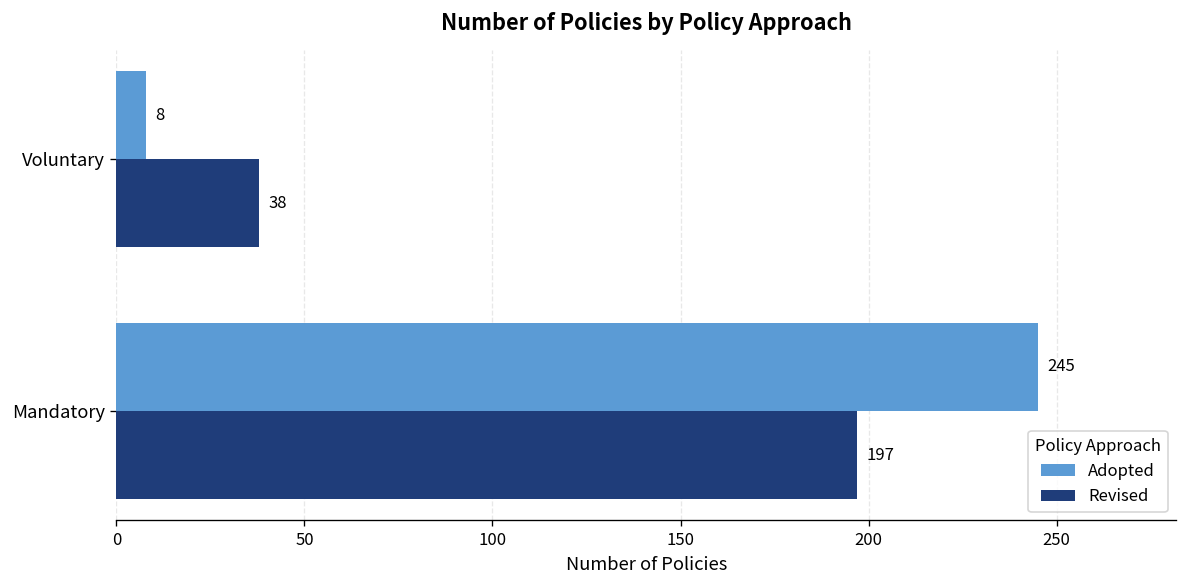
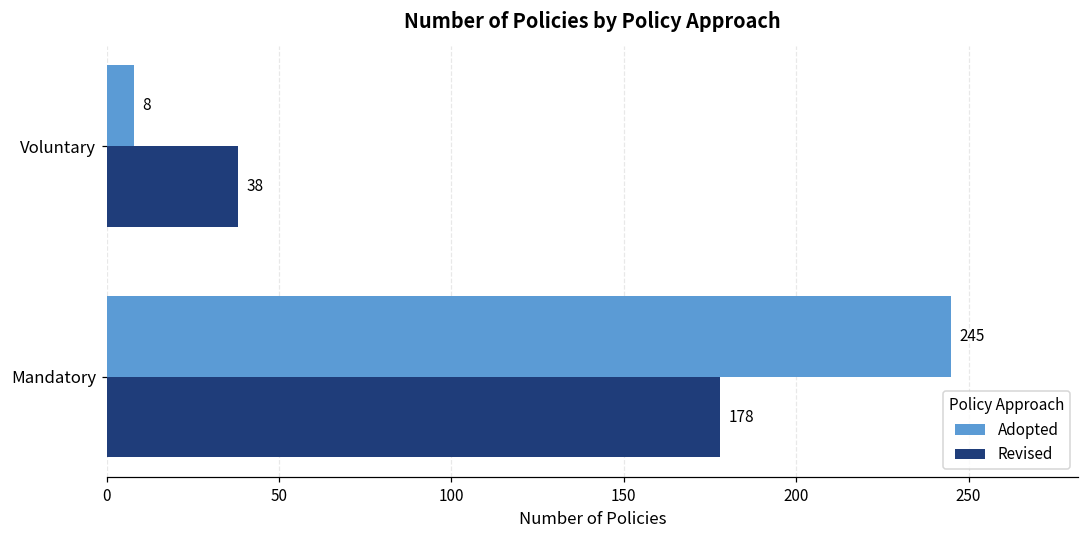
  {
    "Adopted": {
      "Voluntary": 8,
      "Mandatory": 245
    },
    "Revised": {
      "Voluntary": 38,
-     "Mandatory": 197
+     "Mandatory": 178
    }
  }
